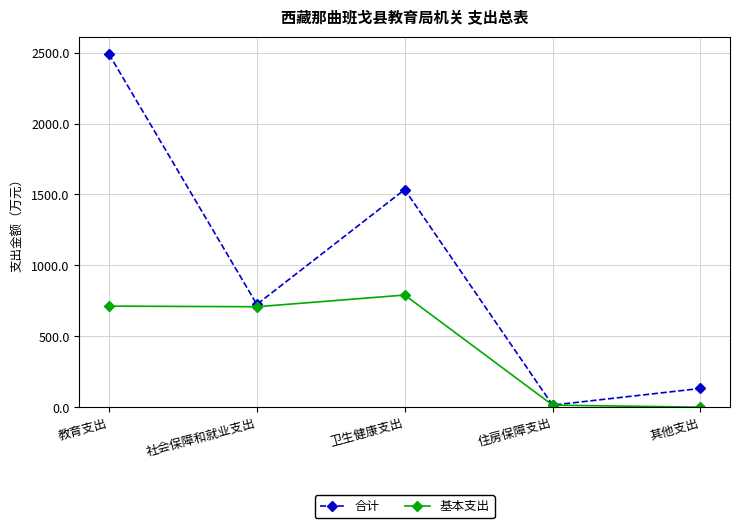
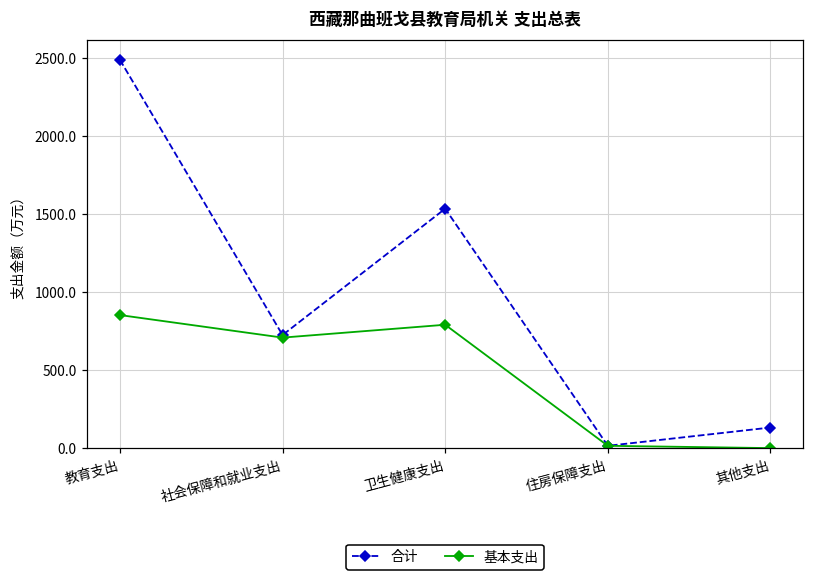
  {
    "合计": {
      "教育支出": 2490,
      "卫生健康支出": 1530,
      "其他支出": 130
    },
    "基本支出": {
-     "教育支出": 710,
+     "教育支出": 850,
      "卫生健康支出": 790,
      "其他支出": 0
    }
  }
